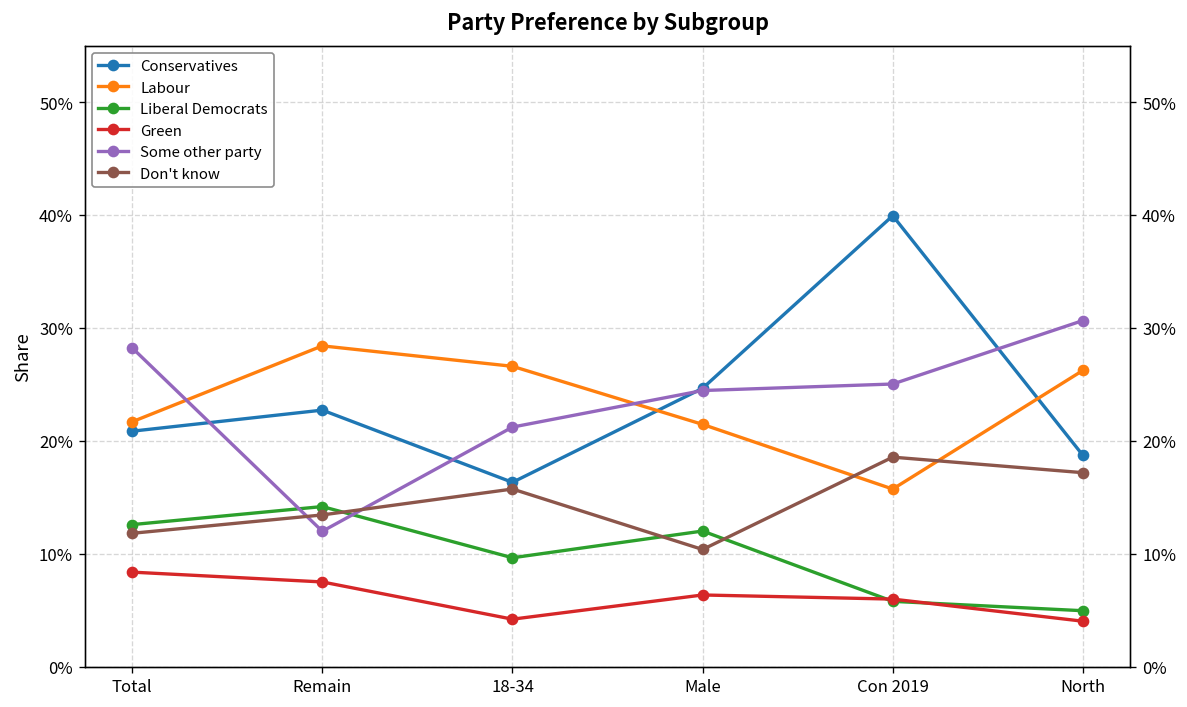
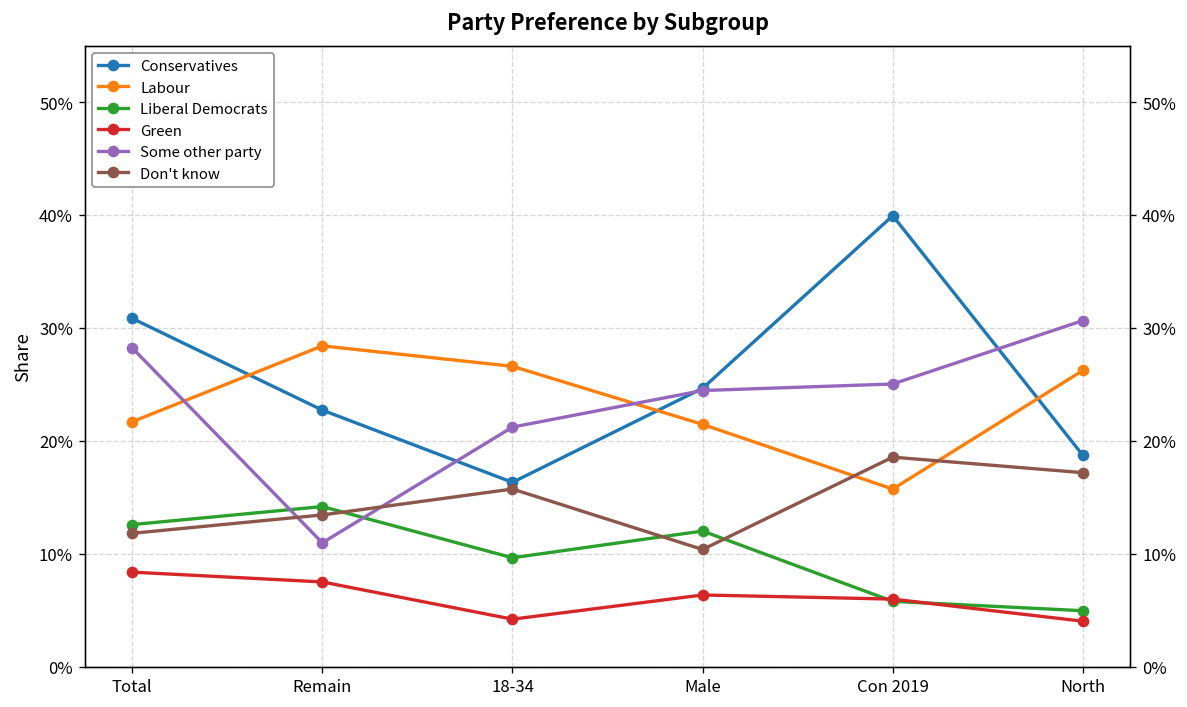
  {
    "Conservatives": {
-     "Total": "21%",
+     "Total": "31%",
      "Remain": "23%",
      "18-34": "16%",
      "Con 2019": "40%",
      "North": "19%"
    },
    "Labour": {
      "Total": "22%",
      "Remain": "28%",
      "18-34": "27%",
      "Male": "21%",
      "Con 2019": "16%",
      "North": "26%"
    },
    "Liberal Democrats": {
      "Total": "13%",
      "Remain": "14%",
      "18-34": "10%",
      "Male": "12%",
      "North": "5%"
    },
    "Green": {
      "Total": "8%",
      "Remain": "7%",
      "18-34": "4%",
      "Male": "6%",
      "North": "4%"
    },
    "Some other party": {
      "Total": "28%",
-     "Remain": "12%",
+     "Remain": "11%",
      "18-34": "21%",
      "Con 2019": "25%",
      "North": "31%"
    },
    "Don't know": {
      "Total": "12%",
      "Remain": "13%",
      "18-34": "16%",
      "Male": "10%",
      "Con 2019": "19%",
      "North": "17%"
    }
  }
